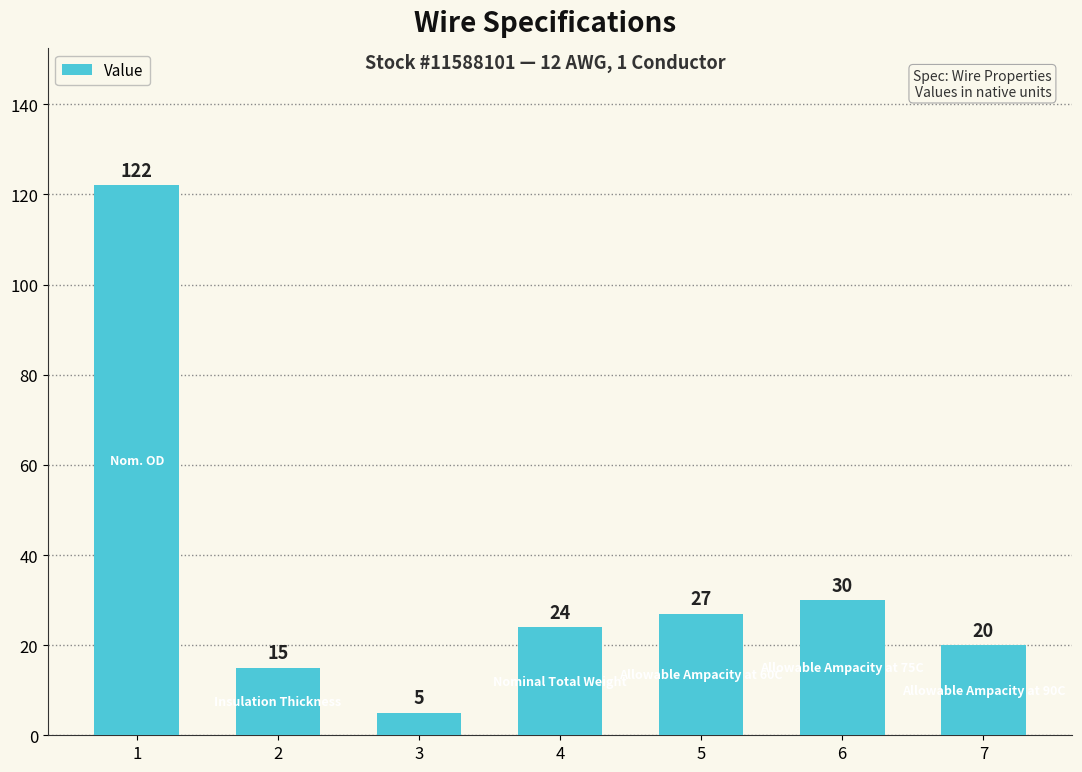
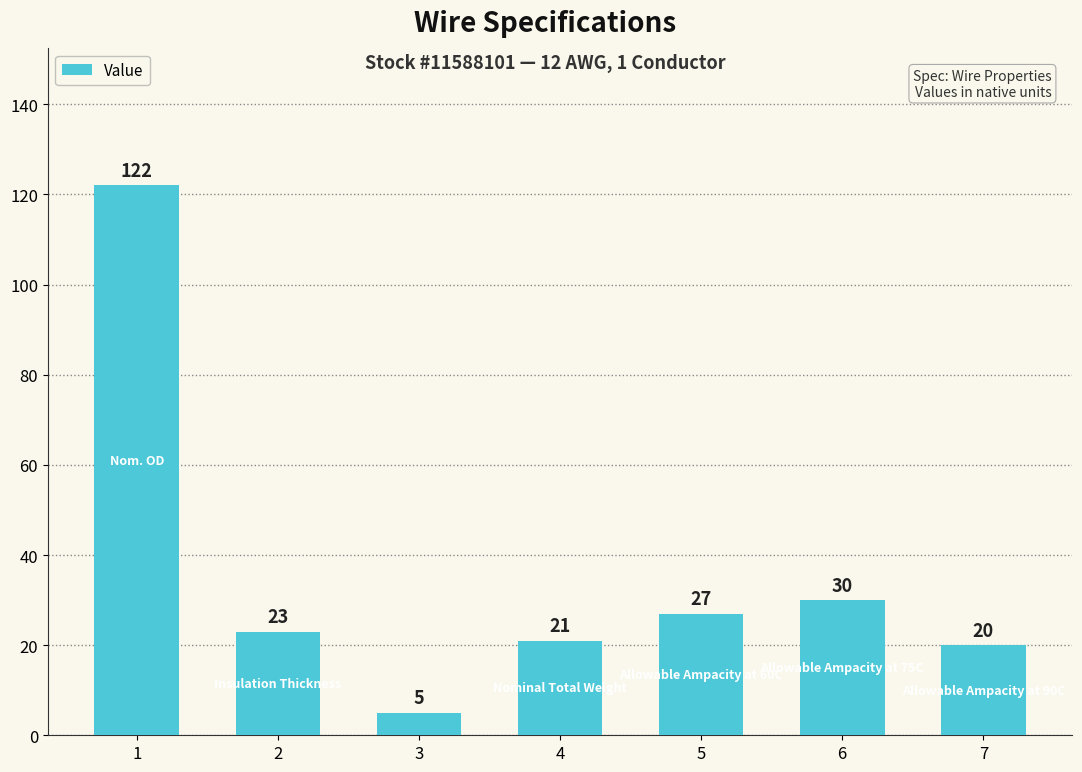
  {
    "1": 122,
-   "2": 15,
+   "2": 23,
    "3": 5,
-   "4": 24,
+   "4": 21,
    "5": 27,
    "6": 30,
    "7": 20
  }
